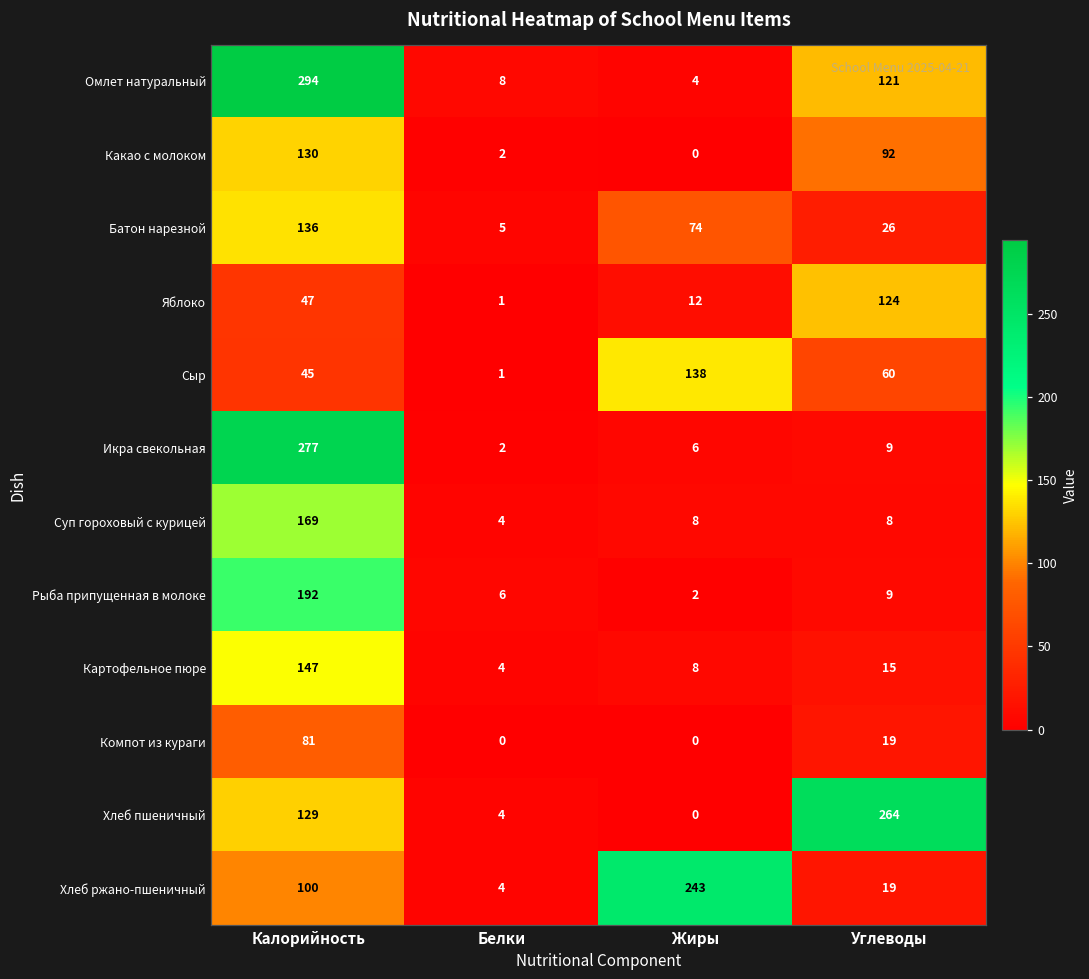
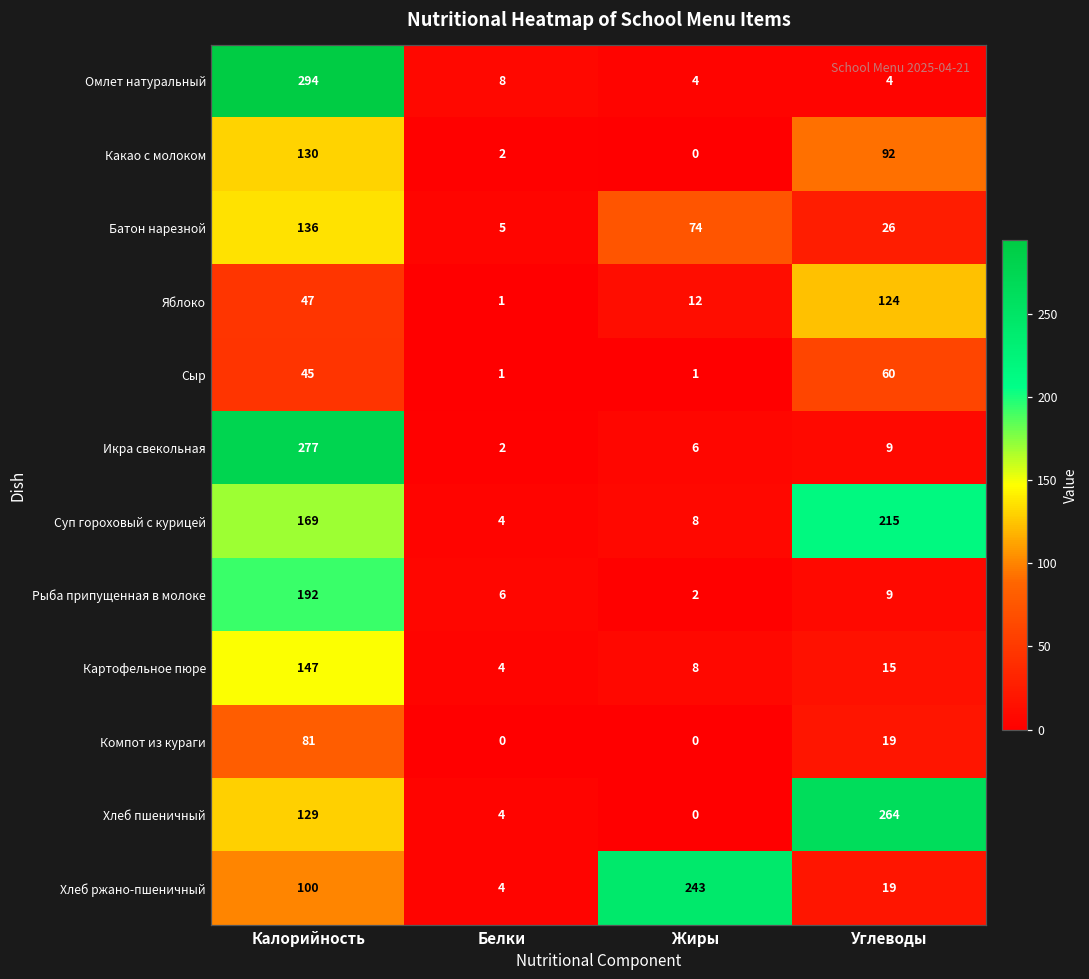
  {
    "Омлет натуральный": {
      "Калорийность": 294,
      "Белки": 8,
      "Жиры": 4,
-     "Углеводы": 121
+     "Углеводы": 4
    },
    "Какао с молоком": {
      "Калорийность": 130,
      "Белки": 2,
      "Жиры": 0,
      "Углеводы": 92
    },
    "Батон нарезной": {
      "Калорийность": 136,
      "Белки": 5,
      "Жиры": 74,
      "Углеводы": 26
    },
    "Яблоко": {
      "Калорийность": 47,
      "Белки": 1,
      "Жиры": 12,
      "Углеводы": 124
    },
    "Сыр": {
      "Калорийность": 45,
      "Белки": 1,
-     "Жиры": 138,
+     "Жиры": 1,
      "Углеводы": 60
    },
    "Икра свекольная": {
      "Калорийность": 277,
      "Белки": 2,
      "Жиры": 6,
      "Углеводы": 9
    },
    "Суп гороховый с курицей": {
      "Калорийность": 169,
      "Белки": 4,
      "Жиры": 8,
-     "Углеводы": 8
+     "Углеводы": 215
    },
    "Рыба припущенная в молоке": {
      "Калорийность": 192,
      "Белки": 6,
      "Жиры": 2,
      "Углеводы": 9
    },
    "Картофельное пюре": {
      "Калорийность": 147,
      "Белки": 4,
      "Жиры": 8,
      "Углеводы": 15
    },
    "Компот из кураги": {
      "Калорийность": 81,
      "Белки": 0,
      "Жиры": 0,
      "Углеводы": 19
    },
    "Хлеб пшеничный": {
      "Калорийность": 129,
      "Белки": 4,
      "Жиры": 0,
      "Углеводы": 264
    },
    "Хлеб ржано-пшеничный": {
      "Калорийность": 100,
      "Белки": 4,
      "Жиры": 243,
      "Углеводы": 19
    }
  }
